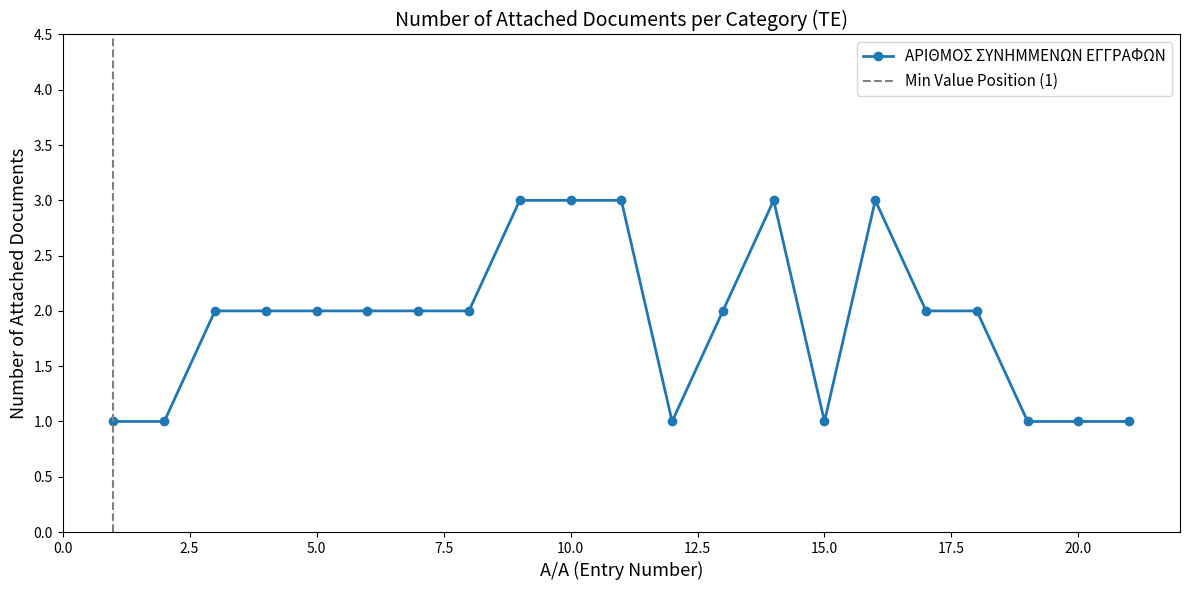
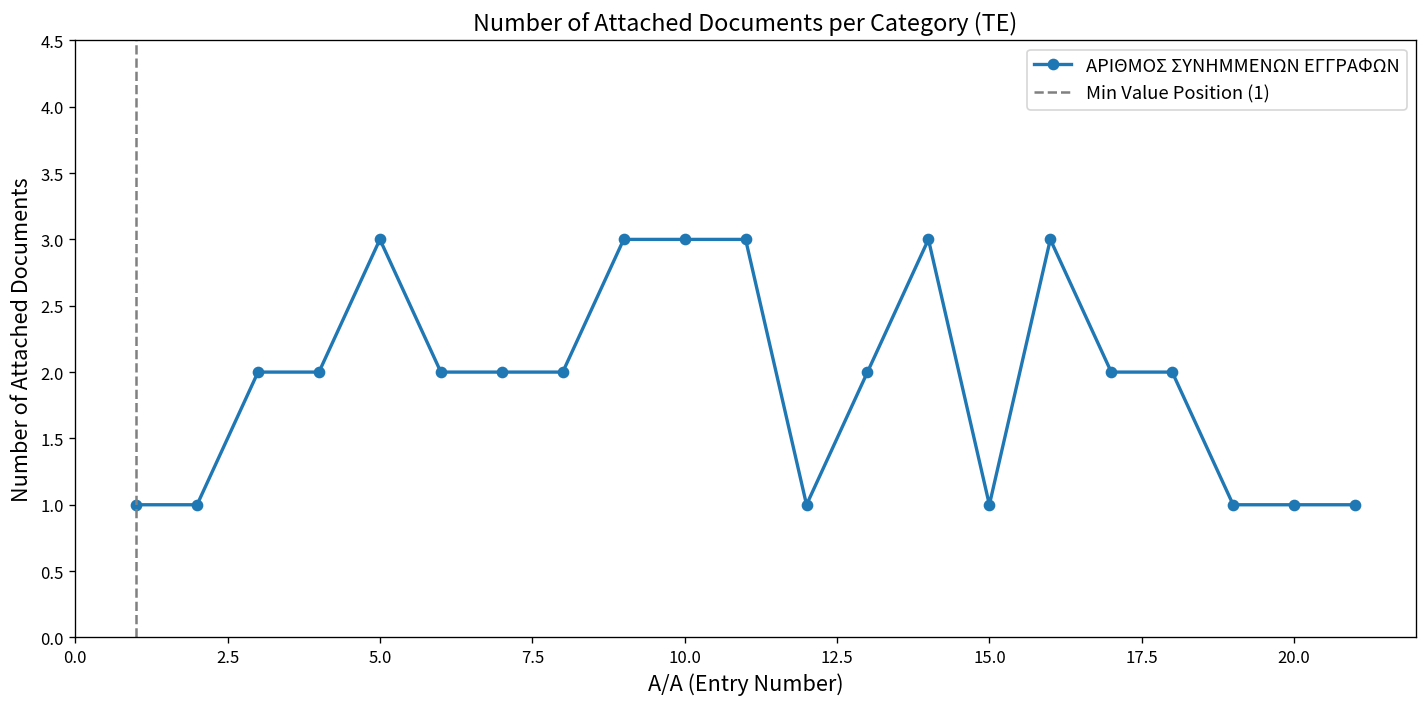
  {
-   "5.0": 2,
+   "5.0": 3,
    "10.0": 3,
    "15.0": 1,
    "20.0": 1
  }
